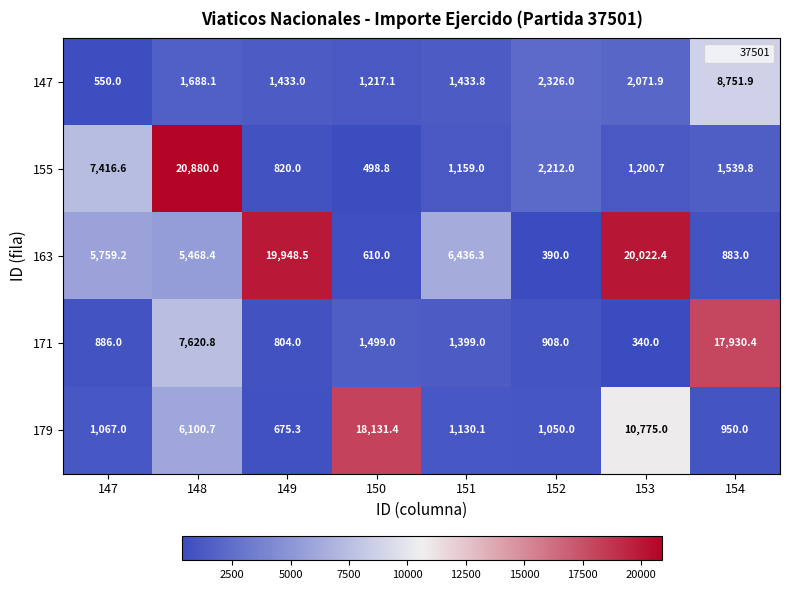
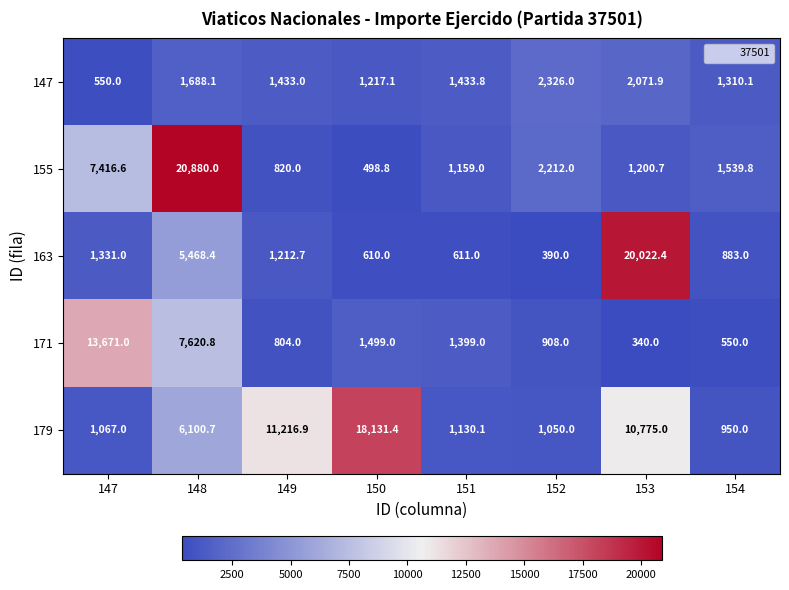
  {
    "147": {
      "147": "550.0",
      "148": "1,688.1",
      "149": "1,433.0",
      "150": "1,217.1",
      "151": "1,433.8",
      "152": "2,326.0",
      "153": "2,071.9",
-     "154": "8,751.9"
+     "154": "1,310.1"
    },
    "155": {
      "147": "7,416.6",
      "148": "20,880.0",
      "149": "820.0",
      "150": "498.8",
      "151": "1,159.0",
      "152": "2,212.0",
      "153": "1,200.7",
      "154": "1,539.8"
    },
    "163": {
-     "147": "5,759.2",
+     "147": "1,331.0",
      "148": "5,468.4",
-     "149": "19,948.5",
+     "149": "1,212.7",
      "150": "610.0",
-     "151": "6,436.3",
+     "151": "611.0",
      "152": "390.0",
      "153": "20,022.4",
      "154": "883.0"
    },
    "171": {
-     "147": "886.0",
+     "147": "13,671.0",
      "148": "7,620.8",
      "149": "804.0",
      "150": "1,499.0",
      "151": "1,399.0",
      "152": "908.0",
      "153": "340.0",
-     "154": "17,930.4"
+     "154": "550.0"
    },
    "179": {
      "147": "1,067.0",
      "148": "6,100.7",
-     "149": "675.3",
+     "149": "11,216.9",
      "150": "18,131.4",
      "151": "1,130.1",
      "152": "1,050.0",
      "153": "10,775.0",
      "154": "950.0"
    }
  }
